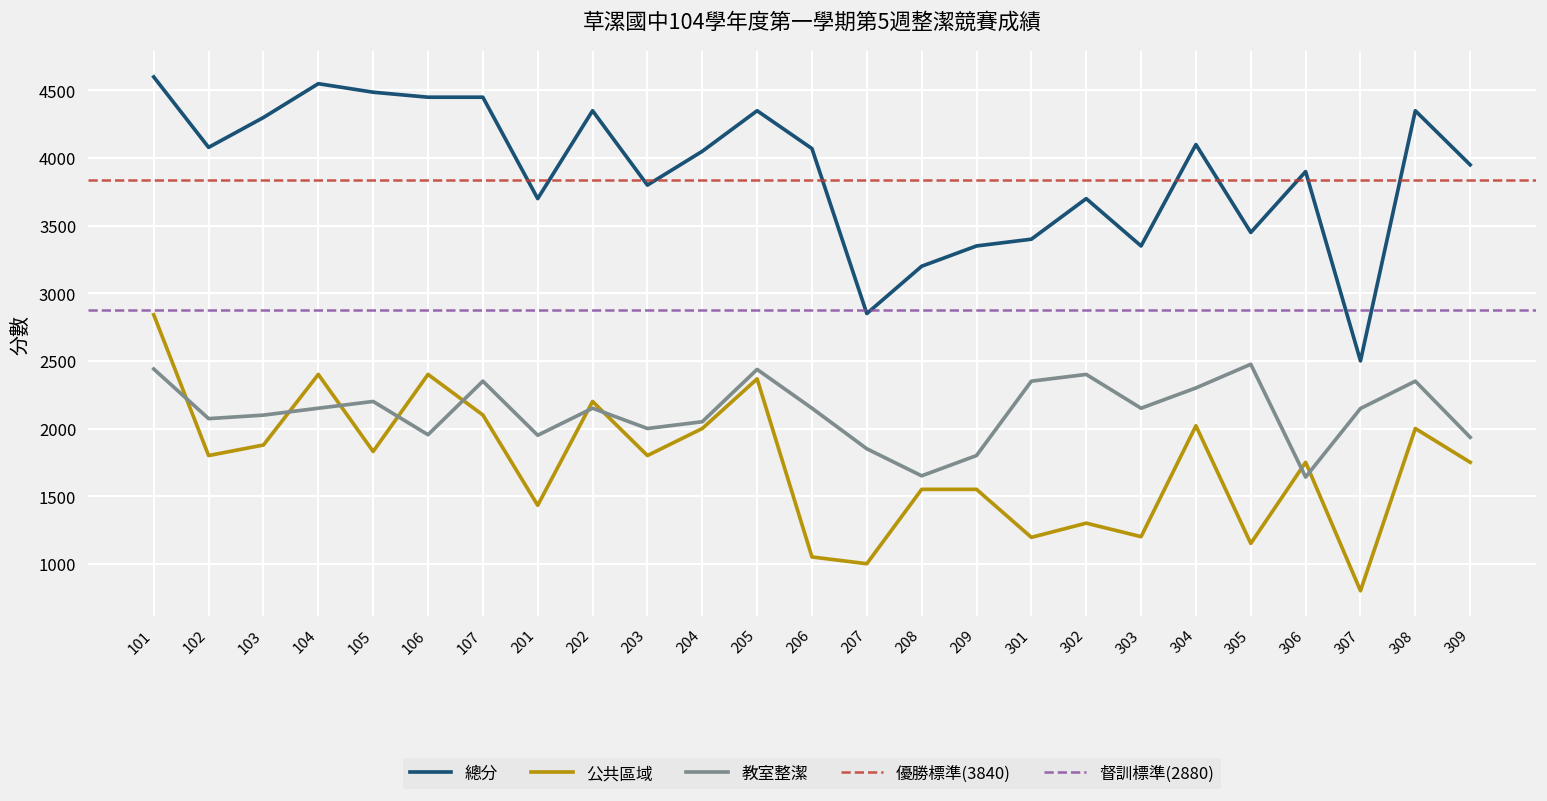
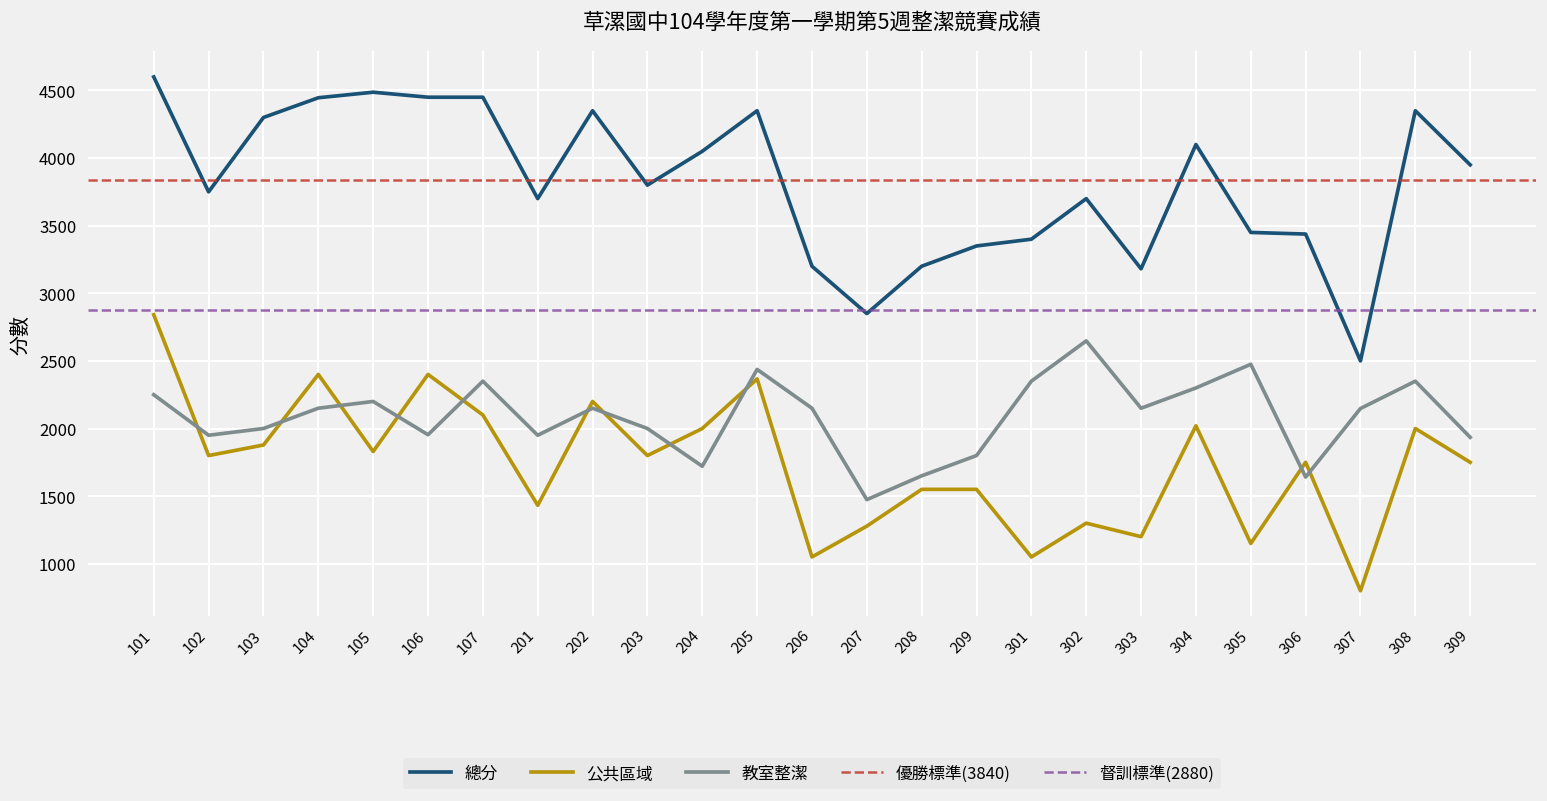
  {
    "總分": {
      "101": 4600,
-     "102": 4080,
+     "102": 3750,
      "103": 4300,
-     "104": 4550,
+     "104": 4450,
      "105": 4490,
      "106": 4450,
      "107": 4450,
      "201": 3700,
      "202": 4350,
      "203": 3800,
      "204": 4050,
      "205": 4350,
-     "206": 4070,
+     "206": 3200,
      "207": 2850,
      "208": 3200,
      "209": 3350,
      "301": 3400,
      "302": 3700,
-     "303": 3350,
+     "303": 3180,
      "304": 4100,
      "305": 3450,
-     "306": 3900,
+     "306": 3440,
      "307": 2500,
      "308": 4350,
      "309": 3950
    },
    "公共區域": {
      "101": 2840,
      "102": 1800,
      "103": 1880,
      "104": 2400,
      "105": 1830,
      "106": 2400,
      "107": 2100,
      "201": 1430,
      "202": 2200,
      "203": 1800,
      "204": 2000,
      "205": 2370,
      "206": 1050,
-     "207": 1000,
+     "207": 1280,
      "208": 1550,
      "209": 1550,
-     "301": 1200,
+     "301": 1050,
      "302": 1300,
      "303": 1200,
      "304": 2020,
      "305": 1150,
      "306": 1750,
      "307": 800,
      "308": 2000,
      "309": 1750
    },
    "教室整潔": {
-     "101": 2440,
-     "102": 2070,
-     "103": 2100,
+     "101": 2250,
+     "102": 1950,
+     "103": 2000,
      "104": 2150,
      "105": 2200,
      "106": 1950,
      "107": 2350,
      "201": 1950,
      "202": 2150,
      "203": 2000,
-     "204": 2050,
+     "204": 1720,
      "205": 2440,
      "206": 2150,
-     "207": 1850,
+     "207": 1470,
      "208": 1650,
      "209": 1800,
      "301": 2350,
-     "302": 2400,
+     "302": 2650,
      "303": 2150,
      "304": 2300,
      "305": 2480,
      "306": 1640,
      "307": 2150,
      "308": 2350,
      "309": 1940
    }
  }
